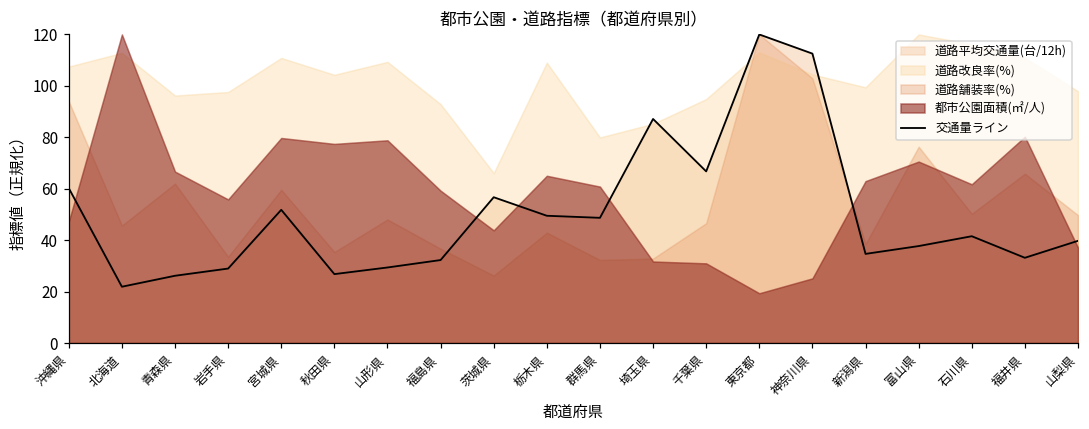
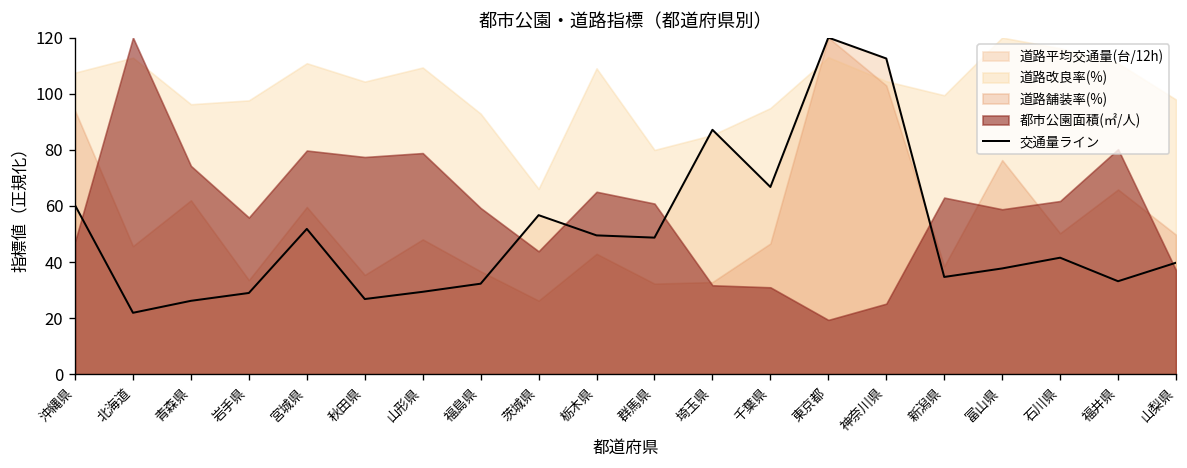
  {
    "都市公園面積(㎡/人)": {
      "沖縄県": 47,
      "北海道": 120,
-     "青森県": 67,
+     "青森県": 74,
      "岩手県": 56,
      "宮城県": 80,
      "秋田県": 77,
      "山形県": 79,
      "福島県": 59,
      "茨城県": 44,
      "栃木県": 65,
      "群馬県": 61,
      "埼玉県": 32,
      "千葉県": 31,
      "東京都": 19,
      "神奈川県": 25,
      "新潟県": 63,
-     "富山県": 71,
+     "富山県": 59,
      "石川県": 62,
      "山梨県": 37
    }
  }
